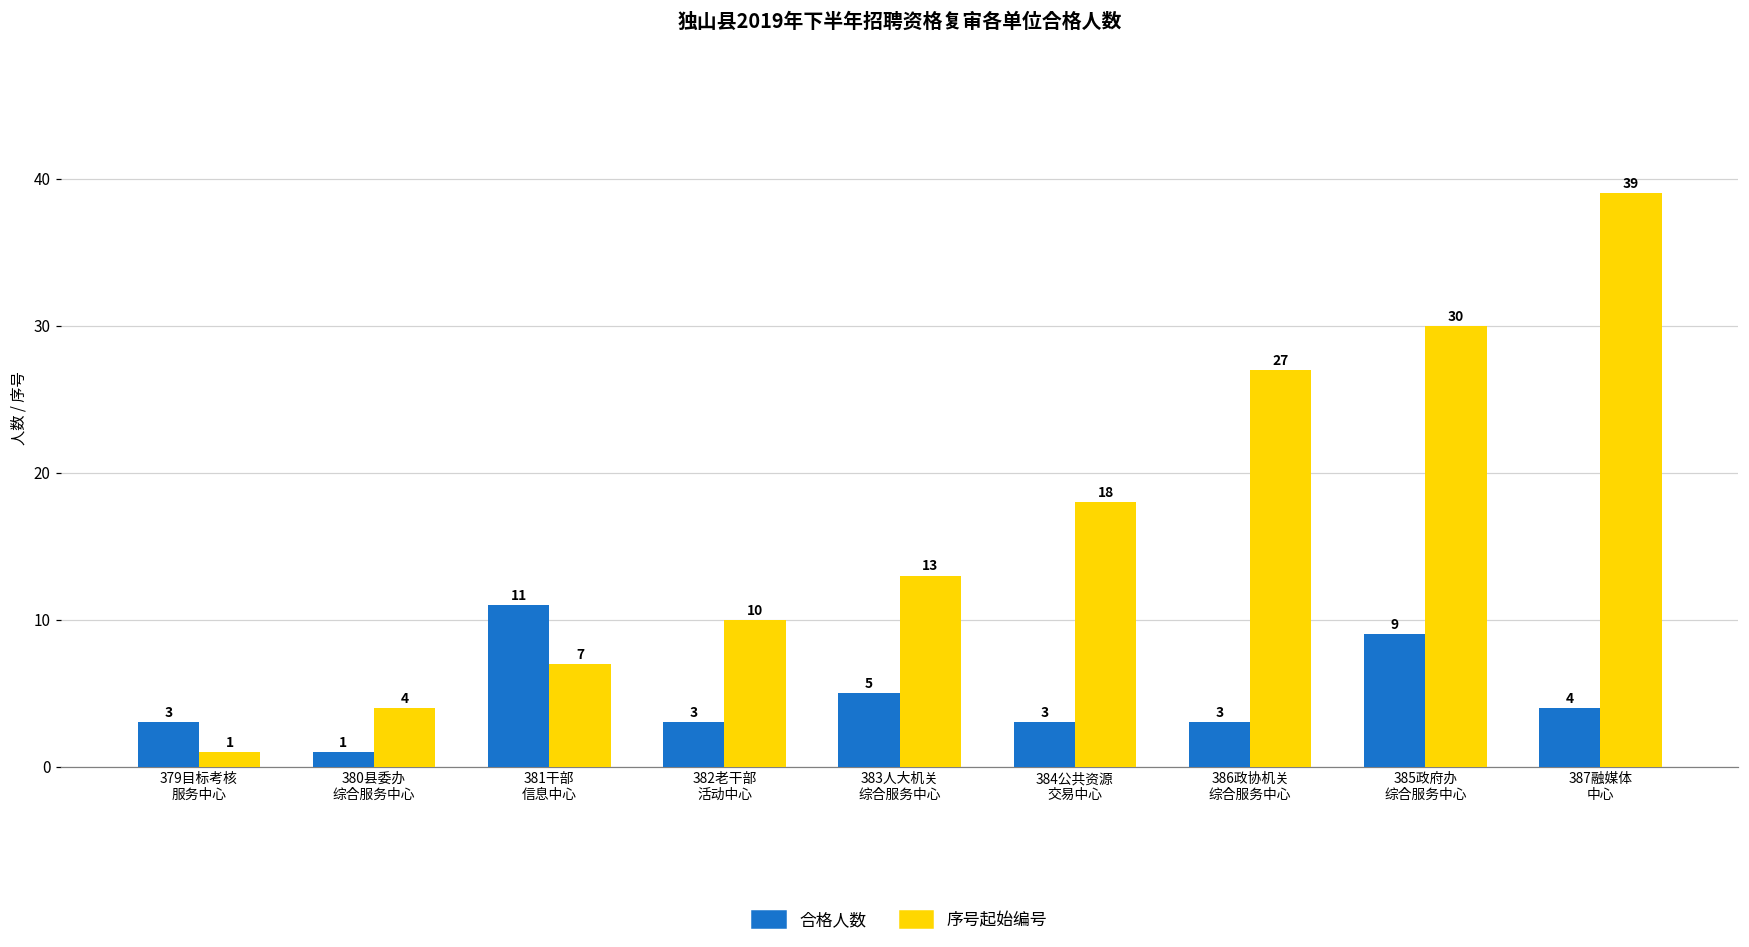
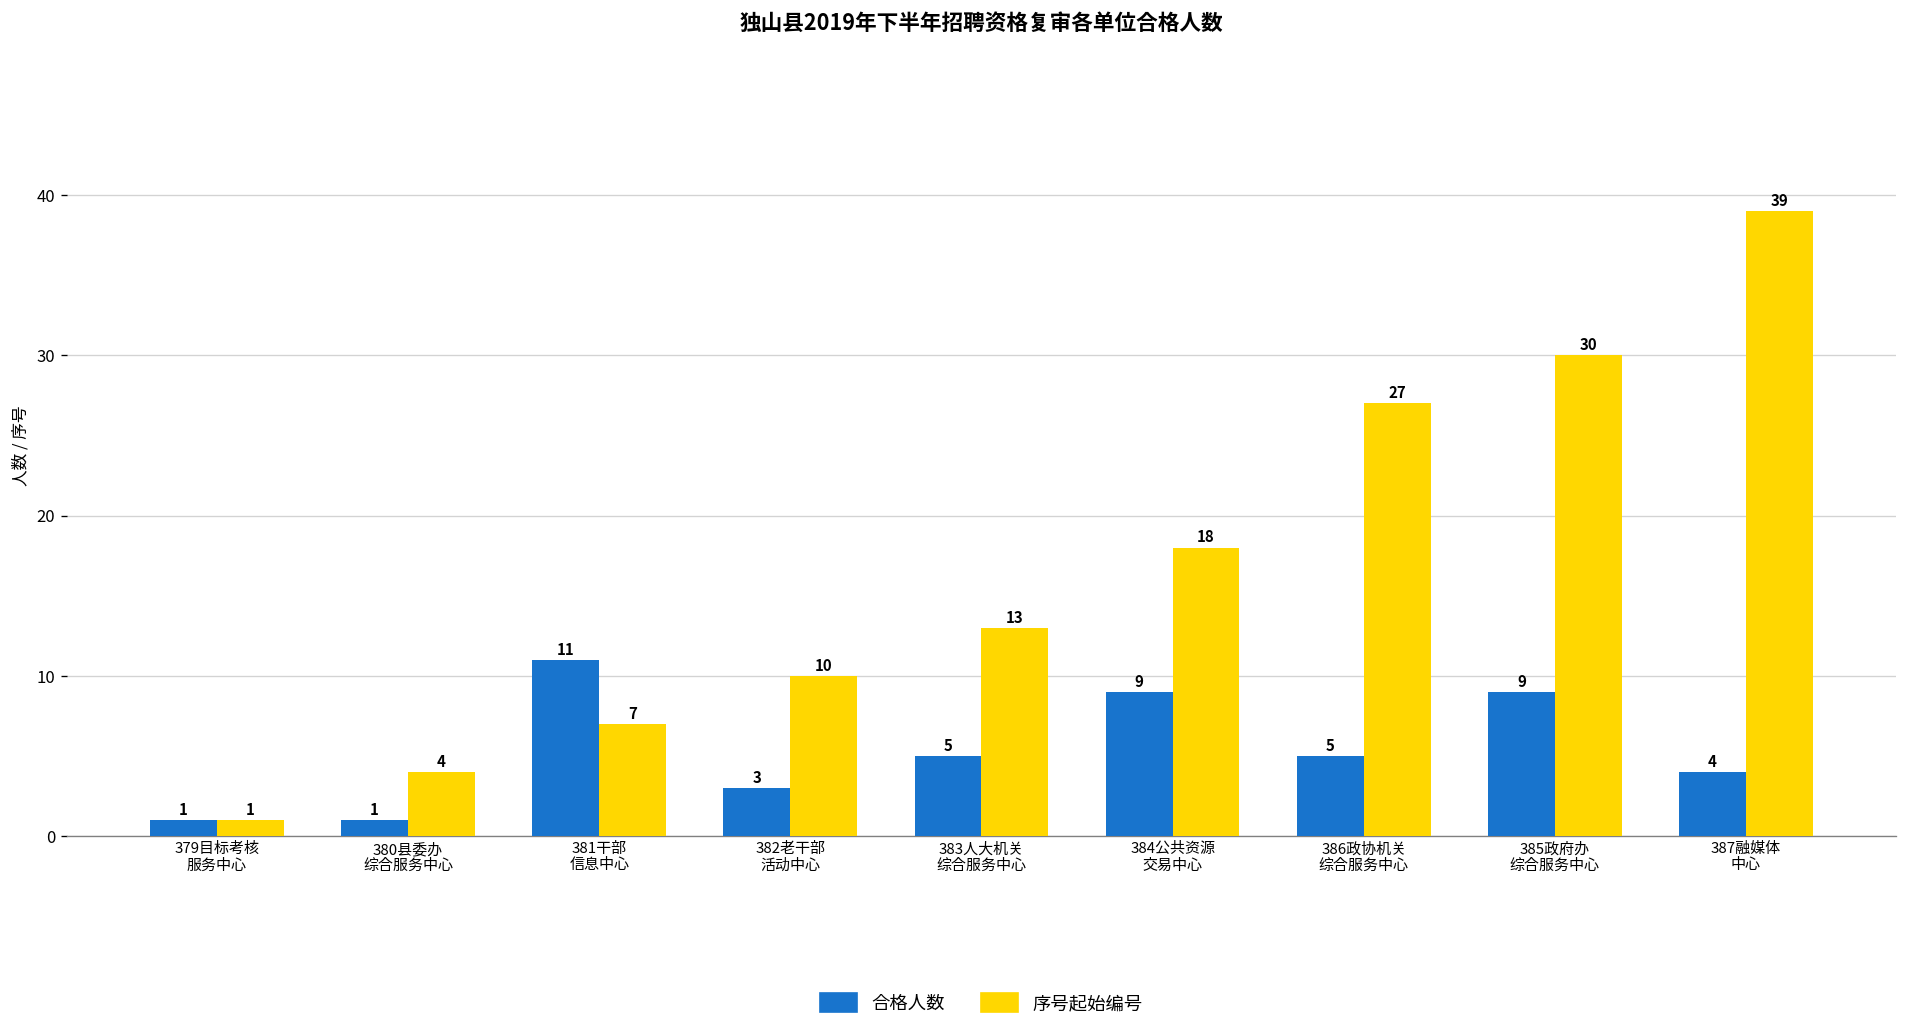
  {
    "合格人数": {
-     "379目标考核 服务中心": 3,
+     "379目标考核 服务中心": 1,
      "380县委办 综合服务中心": 1,
      "381干部 信息中心": 11,
      "382老干部 活动中心": 3,
      "383人大机关 综合服务中心": 5,
-     "384公共资源 交易中心": 3,
-     "386政协机关 综合服务中心": 3,
+     "384公共资源 交易中心": 9,
+     "386政协机关 综合服务中心": 5,
      "385政府办 综合服务中心": 9,
      "387融媒体 中心": 4
    }
  }
